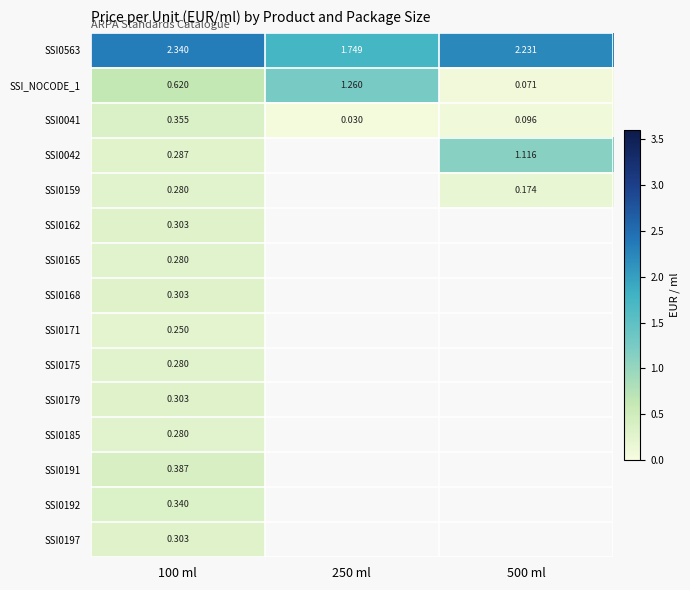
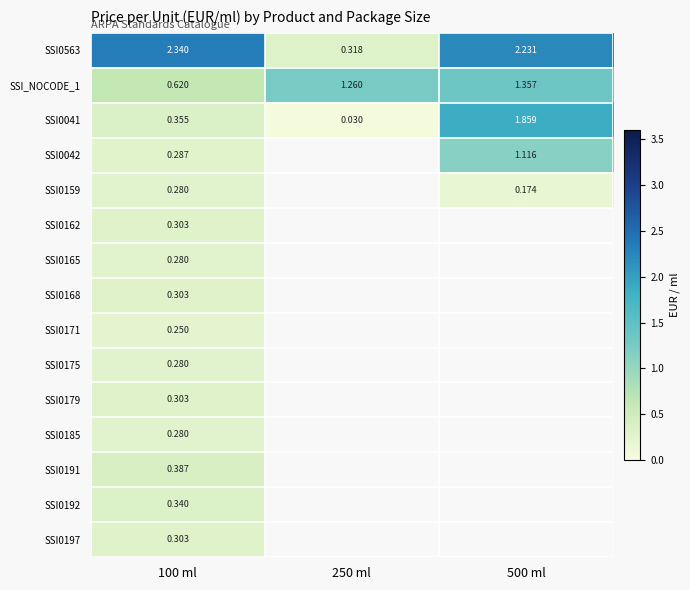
  {
    "SSI0563": {
      "100 ml": 2.340,
-     "250 ml": 1.749,
+     "250 ml": 0.318,
      "500 ml": 2.231
    },
    "SSI_NOCODE_1": {
      "100 ml": 0.620,
      "250 ml": 1.260,
-     "500 ml": 0.071
+     "500 ml": 1.357
    },
    "SSI0041": {
      "100 ml": 0.355,
      "250 ml": 0.030,
-     "500 ml": 0.096
+     "500 ml": 1.859
    },
    "SSI0042": {
      "100 ml": 0.287,
      "500 ml": 1.116
    },
    "SSI0159": {
      "100 ml": 0.280,
      "500 ml": 0.174
    },
    "SSI0162": {
      "100 ml": 0.303
    },
    "SSI0165": {
      "100 ml": 0.280
    },
    "SSI0168": {
      "100 ml": 0.303
    },
    "SSI0171": {
      "100 ml": 0.250
    },
    "SSI0175": {
      "100 ml": 0.280
    },
    "SSI0179": {
      "100 ml": 0.303
    },
    "SSI0185": {
      "100 ml": 0.280
    },
    "SSI0191": {
      "100 ml": 0.387
    },
    "SSI0192": {
      "100 ml": 0.340
    },
    "SSI0197": {
      "100 ml": 0.303
    }
  }
